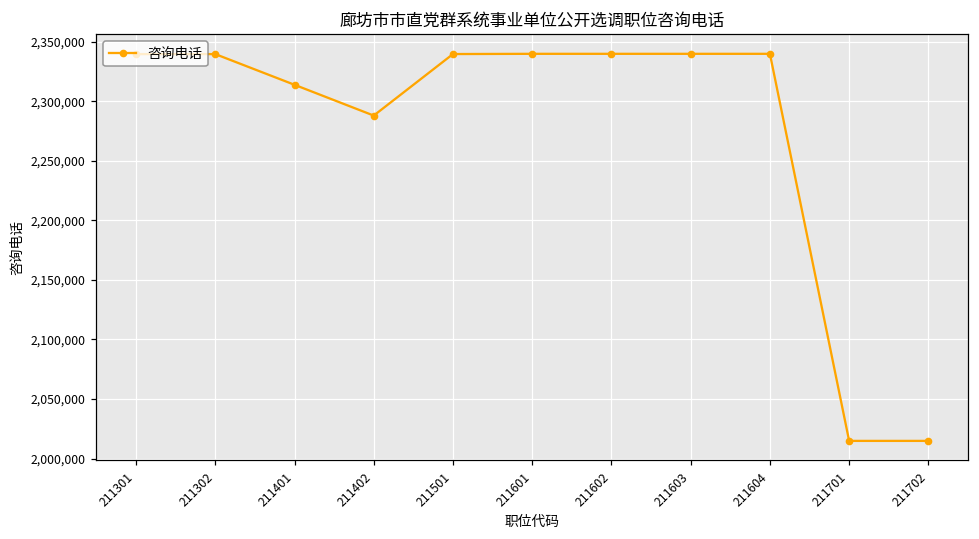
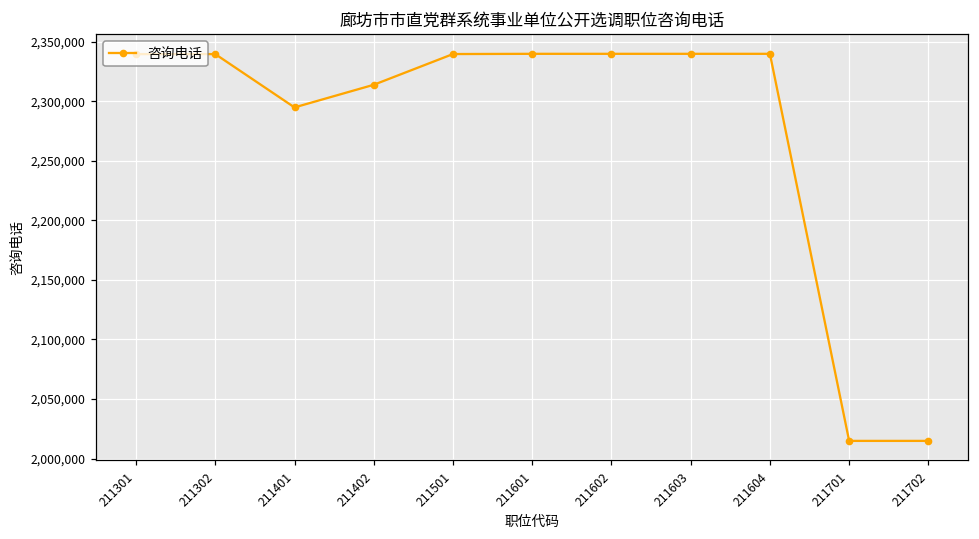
  {
    "211302": "2,340,000",
-   "211401": "2,314,000",
-   "211402": "2,288,000",
+   "211401": "2,295,000",
+   "211402": "2,314,000",
    "211501": "2,340,000",
    "211601": "2,340,000",
    "211602": "2,340,000",
    "211603": "2,340,000",
    "211604": "2,340,000",
    "211701": "2,015,000",
    "211702": "2,015,000"
  }
